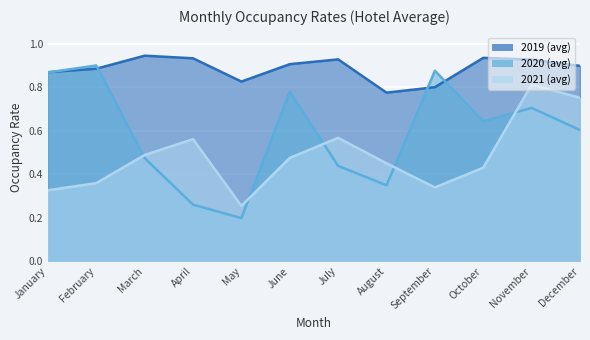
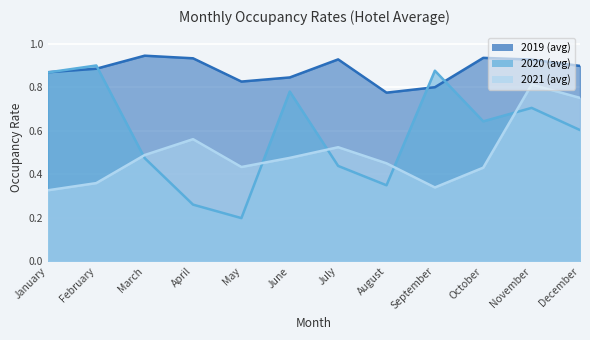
  {
    "2019 (avg)": {
      "February": 0.89,
      "March": 0.95,
      "April": 0.93,
      "May": 0.83,
-     "June": 0.91,
+     "June": 0.85,
      "July": 0.93,
      "August": 0.78,
      "September": 0.80,
      "October": 0.94,
      "December": 0.90
    },
    "2020 (avg)": {
      "February": 0.90,
      "March": 0.47,
      "April": 0.26,
      "May": 0.20,
      "June": 0.78,
      "July": 0.44,
      "August": 0.35,
      "September": 0.88,
      "October": 0.64,
      "November": 0.71,
      "December": 0.60
    },
    "2021 (avg)": {
      "January": 0.33,
      "February": 0.36,
      "March": 0.49,
      "April": 0.56,
-     "May": 0.25,
+     "May": 0.43,
      "June": 0.48,
-     "July": 0.57,
+     "July": 0.52,
      "August": 0.45,
      "September": 0.34,
      "October": 0.43,
      "December": 0.75
    }
  }
